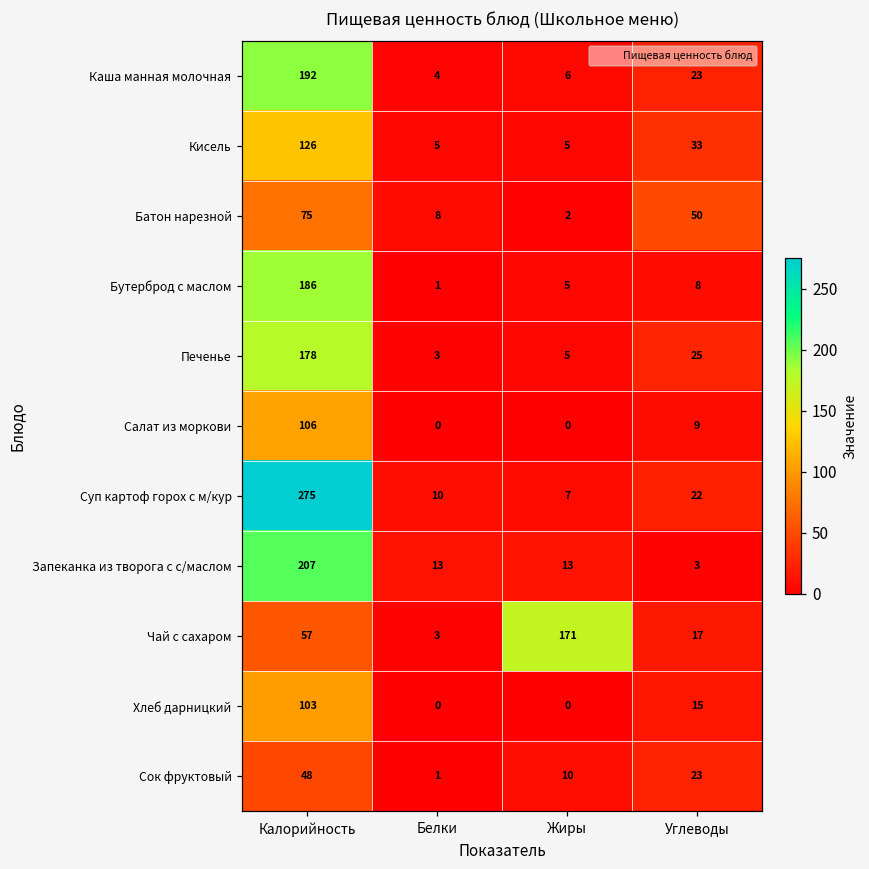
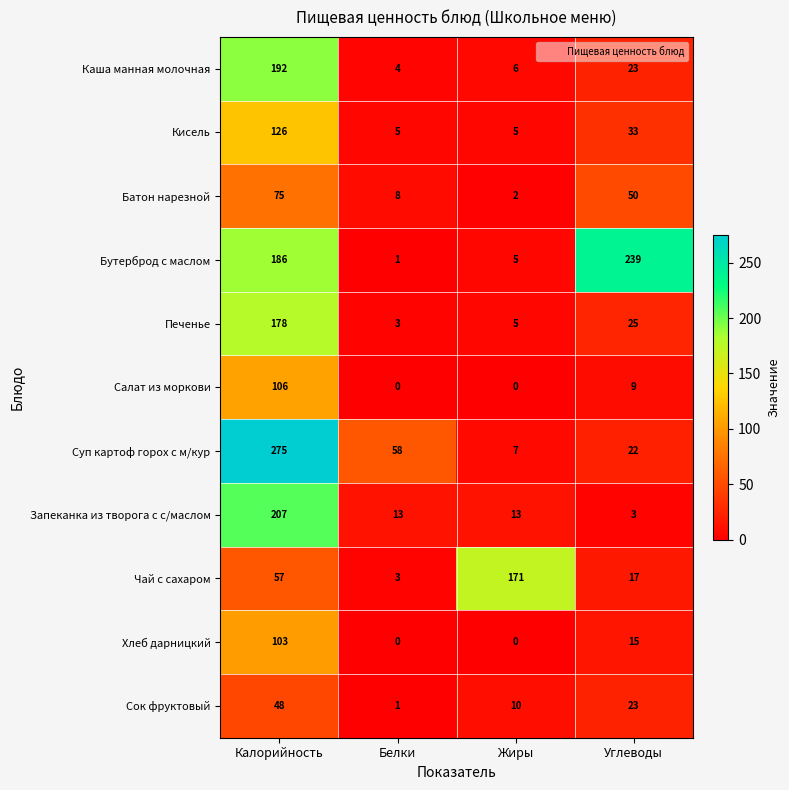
  {
    "Каша манная молочная": {
      "Калорийность": 192,
      "Белки": 4,
      "Жиры": 6,
      "Углеводы": 23
    },
    "Кисель": {
      "Калорийность": 126,
      "Белки": 5,
      "Жиры": 5,
      "Углеводы": 33
    },
    "Батон нарезной": {
      "Калорийность": 75,
      "Белки": 8,
      "Жиры": 2,
      "Углеводы": 50
    },
    "Бутерброд с маслом": {
      "Калорийность": 186,
      "Белки": 1,
      "Жиры": 5,
-     "Углеводы": 8
+     "Углеводы": 239
    },
    "Печенье": {
      "Калорийность": 178,
      "Белки": 3,
      "Жиры": 5,
      "Углеводы": 25
    },
    "Салат из моркови": {
      "Калорийность": 106,
      "Белки": 0,
      "Жиры": 0,
      "Углеводы": 9
    },
    "Суп картоф горох с м/кур": {
      "Калорийность": 275,
-     "Белки": 10,
+     "Белки": 58,
      "Жиры": 7,
      "Углеводы": 22
    },
    "Запеканка из творога с с/маслом": {
      "Калорийность": 207,
      "Белки": 13,
      "Жиры": 13,
      "Углеводы": 3
    },
    "Чай с сахаром": {
      "Калорийность": 57,
      "Белки": 3,
      "Жиры": 171,
      "Углеводы": 17
    },
    "Хлеб дарницкий": {
      "Калорийность": 103,
      "Белки": 0,
      "Жиры": 0,
      "Углеводы": 15
    },
    "Сок фруктовый": {
      "Калорийность": 48,
      "Белки": 1,
      "Жиры": 10,
      "Углеводы": 23
    }
  }
